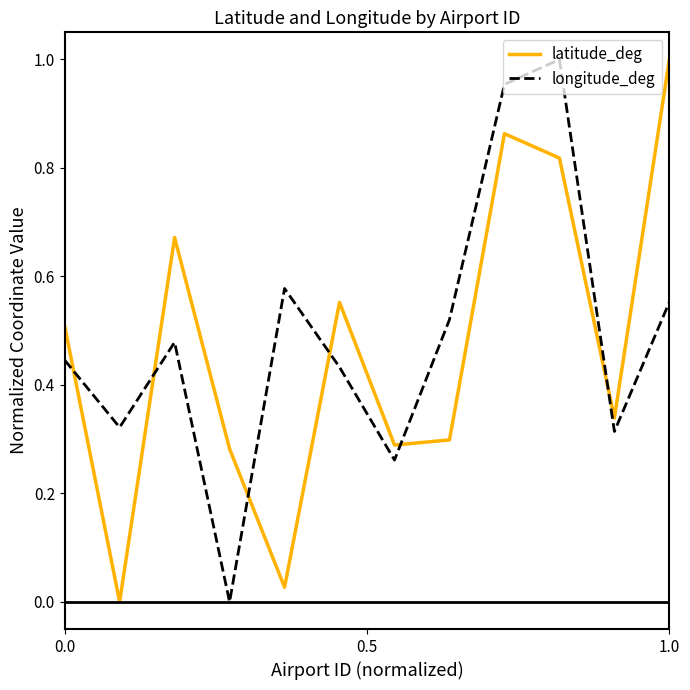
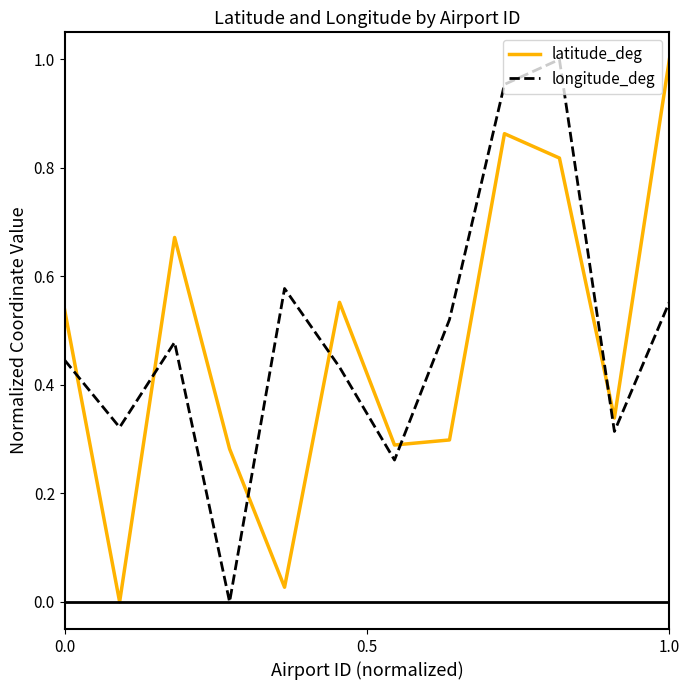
  {
    "latitude_deg": {
-     "0.0": 0.51,
+     "0.0": 0.54,
      "1.0": 1.00
    },
    "longitude_deg": {
      "0.0": 0.45,
      "1.0": 0.55
    }
  }
